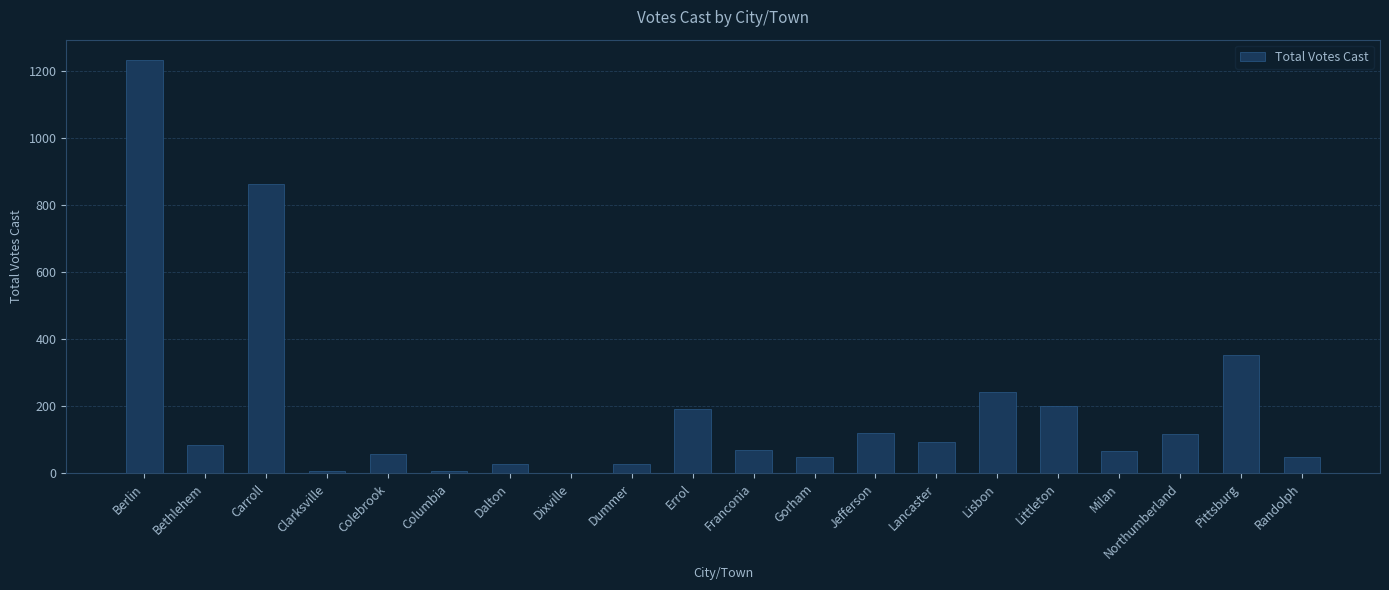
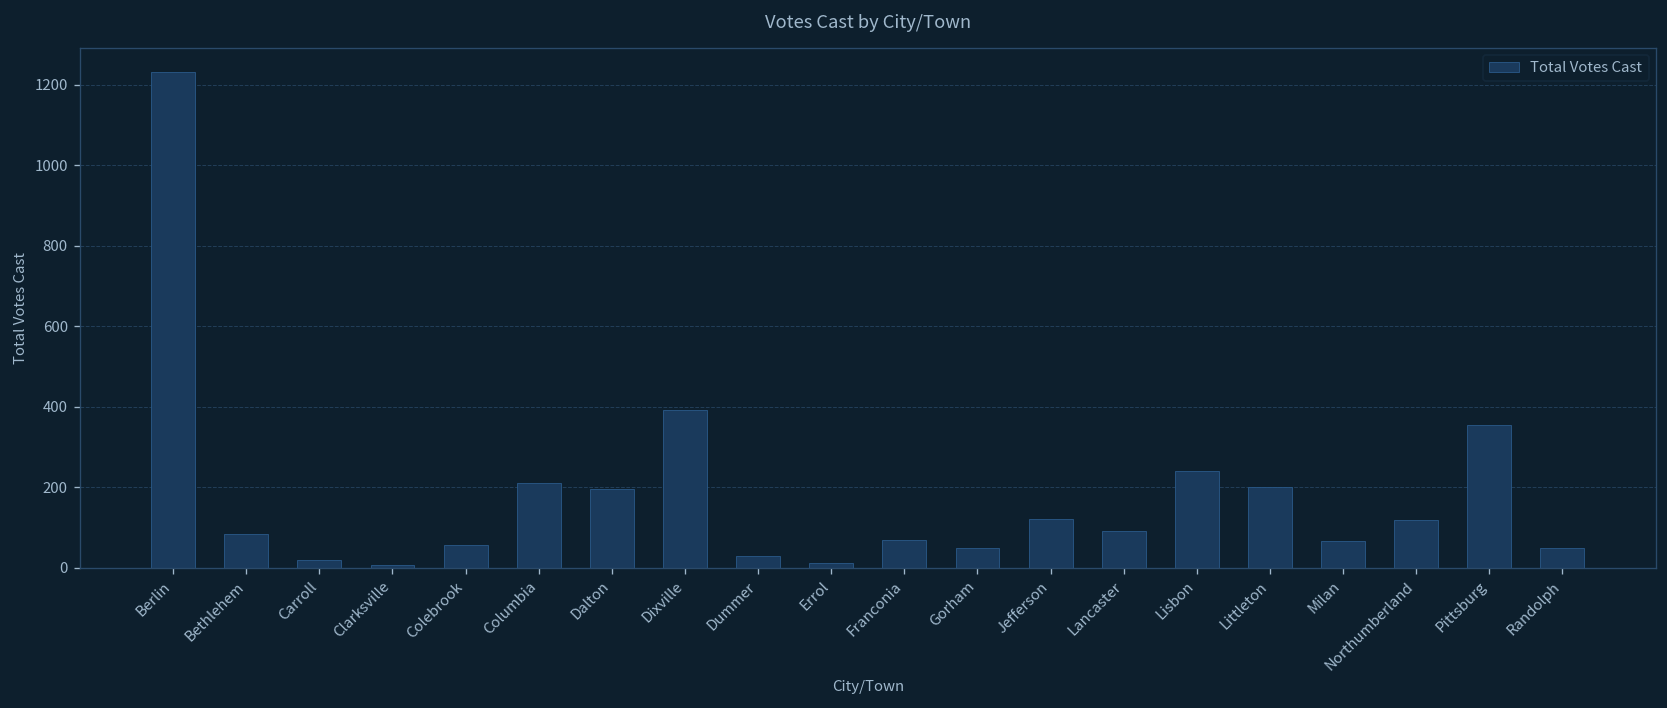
  {
    "Berlin": 1230,
    "Bethlehem": 80,
-   "Carroll": 860,
+   "Carroll": 20,
    "Colebrook": 60,
-   "Columbia": 10,
-   "Dalton": 30,
-   "Dixville": 0,
+   "Columbia": 210,
+   "Dalton": 200,
+   "Dixville": 390,
    "Dummer": 30,
-   "Errol": 190,
+   "Errol": 10,
    "Franconia": 70,
    "Gorham": 50,
    "Jefferson": 120,
    "Lancaster": 90,
    "Lisbon": 240,
    "Littleton": 200,
    "Milan": 70,
    "Northumberland": 120,
    "Pittsburg": 350,
    "Randolph": 50
  }
